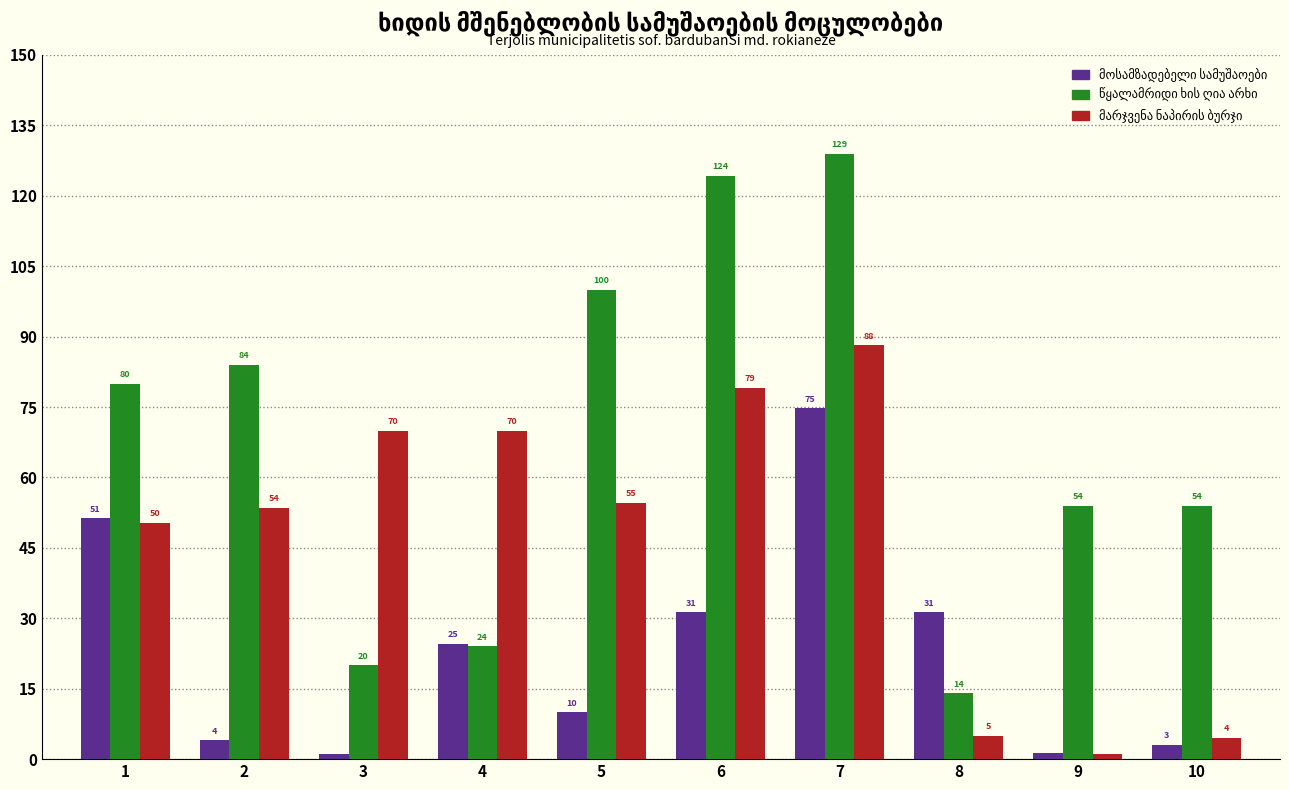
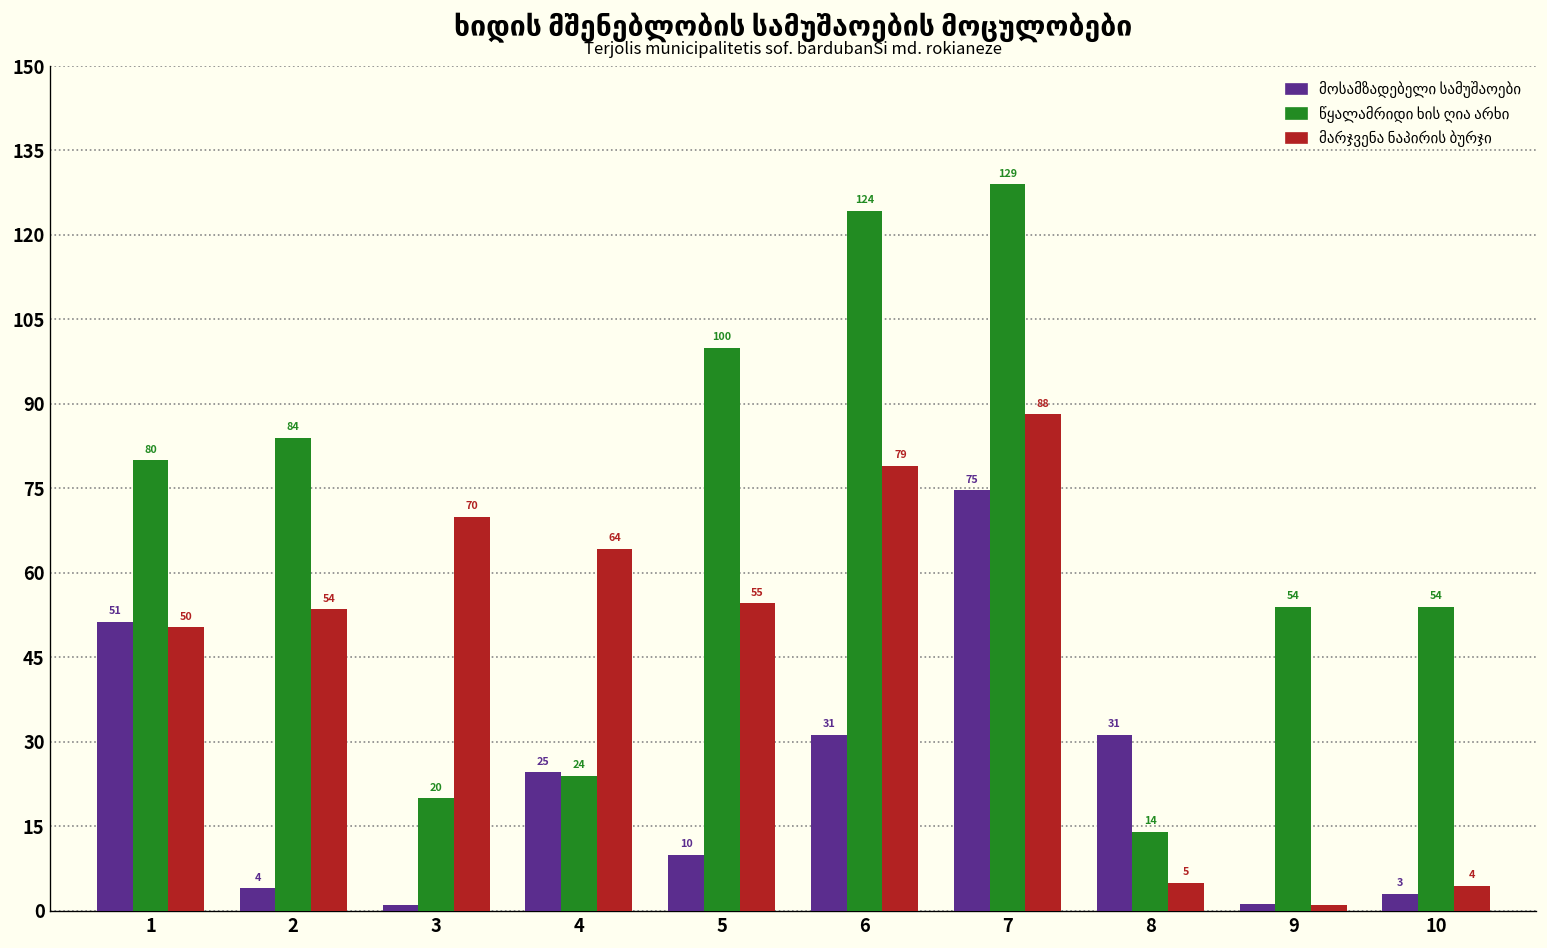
  {
    "მოსამზადებელი სამუშაოები": {
      "1": 51,
      "2": 4,
      "4": 25,
      "5": 10,
      "6": 31,
      "7": 75,
      "8": 31,
      "10": 3
    },
    "წყალამრიდი ხის ღია არხი": {
      "1": 80,
      "2": 84,
      "3": 20,
      "4": 24,
      "5": 100,
      "6": 124,
      "7": 129,
      "8": 14,
      "9": 54,
      "10": 54
    },
    "მარჯვენა ნაპირის ბურჯი": {
      "1": 50,
      "2": 54,
      "3": 70,
-     "4": 70,
+     "4": 64,
      "5": 55,
      "6": 79,
      "7": 88,
      "8": 5,
      "10": 4
    }
  }
